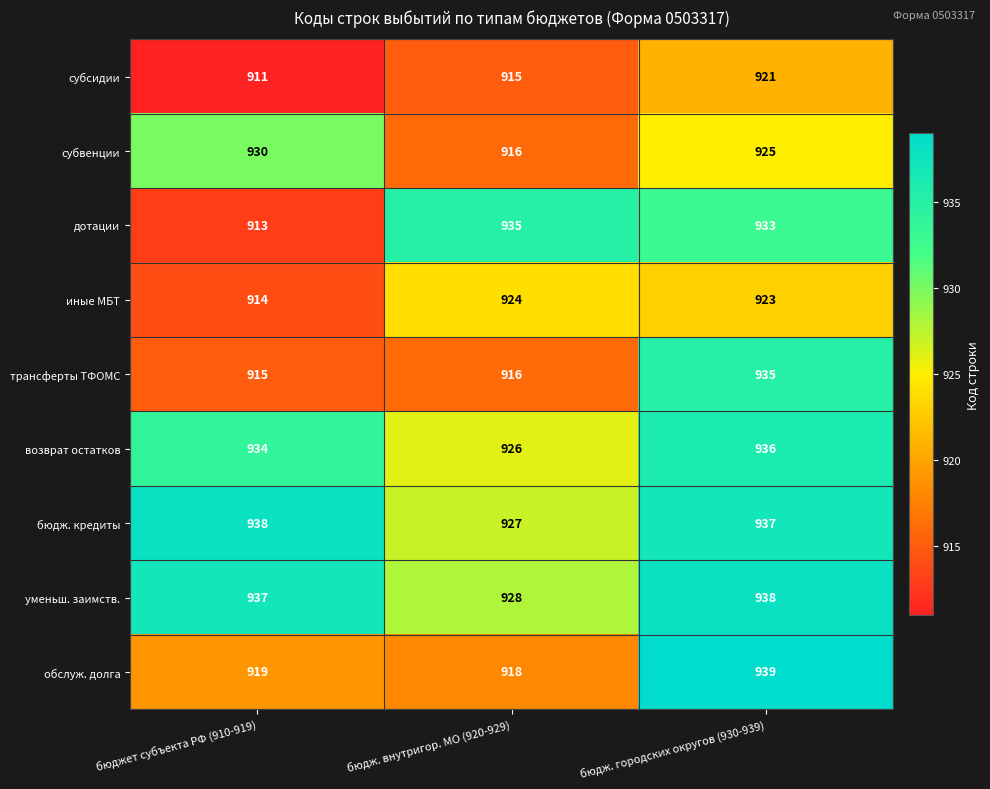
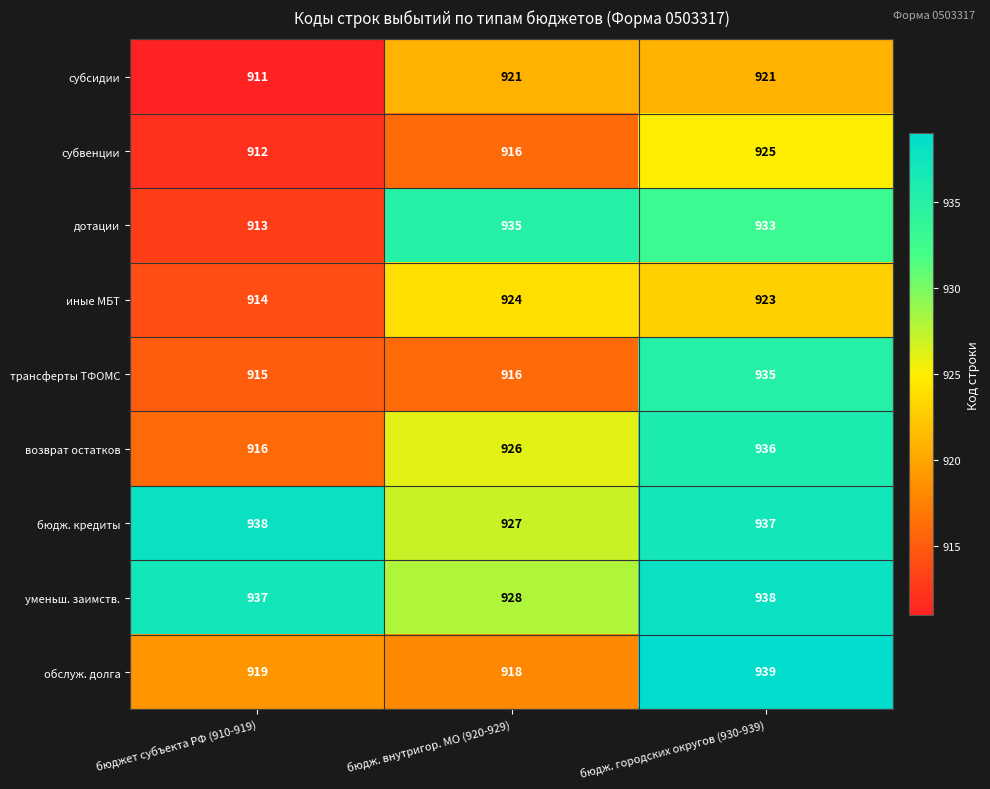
  {
    "субсидии": {
      "бюджет субъекта РФ (910-919)": 911,
-     "бюдж. внутригор. МО (920-929)": 915,
+     "бюдж. внутригор. МО (920-929)": 921,
      "бюдж. городских округов (930-939)": 921
    },
    "субвенции": {
-     "бюджет субъекта РФ (910-919)": 930,
+     "бюджет субъекта РФ (910-919)": 912,
      "бюдж. внутригор. МО (920-929)": 916,
      "бюдж. городских округов (930-939)": 925
    },
    "дотации": {
      "бюджет субъекта РФ (910-919)": 913,
      "бюдж. внутригор. МО (920-929)": 935,
      "бюдж. городских округов (930-939)": 933
    },
    "иные МБТ": {
      "бюджет субъекта РФ (910-919)": 914,
      "бюдж. внутригор. МО (920-929)": 924,
      "бюдж. городских округов (930-939)": 923
    },
    "трансферты ТФОМС": {
      "бюджет субъекта РФ (910-919)": 915,
      "бюдж. внутригор. МО (920-929)": 916,
      "бюдж. городских округов (930-939)": 935
    },
    "возврат остатков": {
-     "бюджет субъекта РФ (910-919)": 934,
+     "бюджет субъекта РФ (910-919)": 916,
      "бюдж. внутригор. МО (920-929)": 926,
      "бюдж. городских округов (930-939)": 936
    },
    "бюдж. кредиты": {
      "бюджет субъекта РФ (910-919)": 938,
      "бюдж. внутригор. МО (920-929)": 927,
      "бюдж. городских округов (930-939)": 937
    },
    "уменьш. заимств.": {
      "бюджет субъекта РФ (910-919)": 937,
      "бюдж. внутригор. МО (920-929)": 928,
      "бюдж. городских округов (930-939)": 938
    },
    "обслуж. долга": {
      "бюджет субъекта РФ (910-919)": 919,
      "бюдж. внутригор. МО (920-929)": 918,
      "бюдж. городских округов (930-939)": 939
    }
  }
